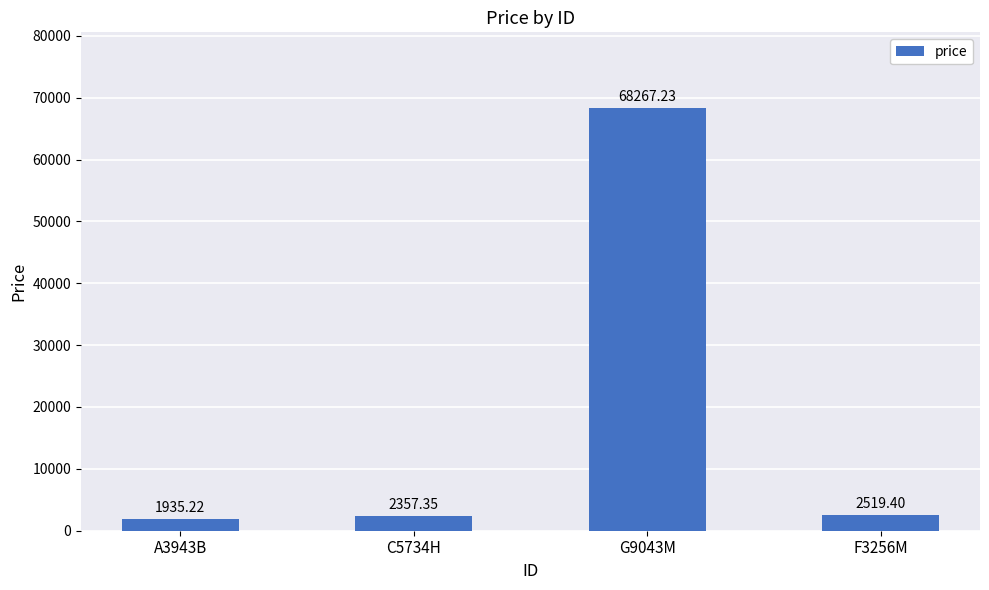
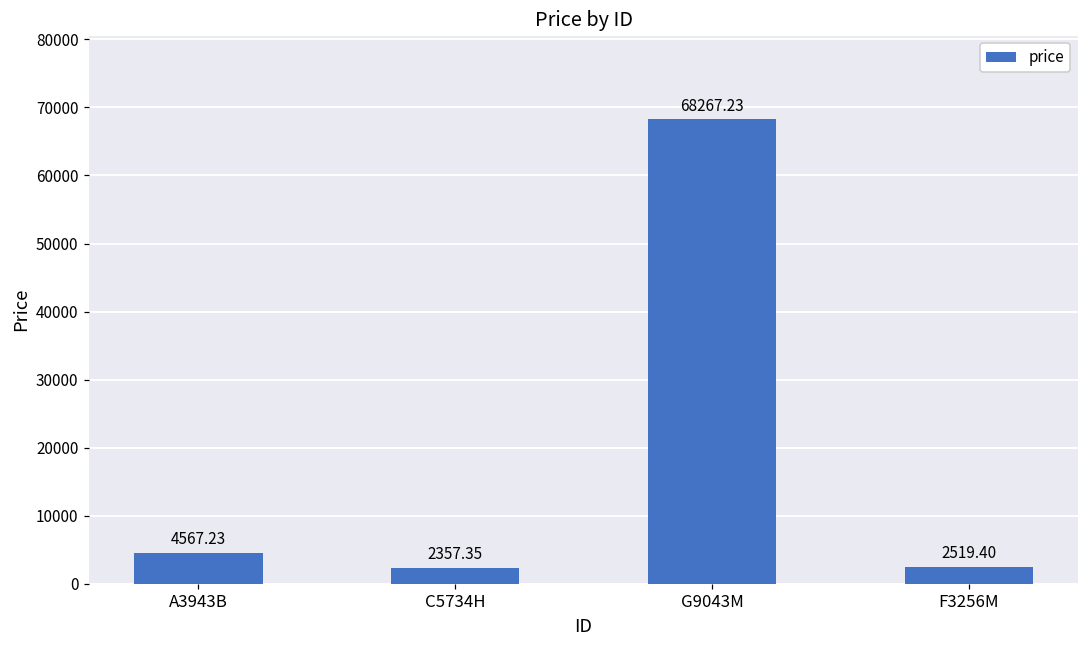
  {
-   "A3943B": 1935.22,
+   "A3943B": 4567.23,
    "C5734H": 2357.35,
    "G9043M": 68267.23,
    "F3256M": 2519.40
  }
